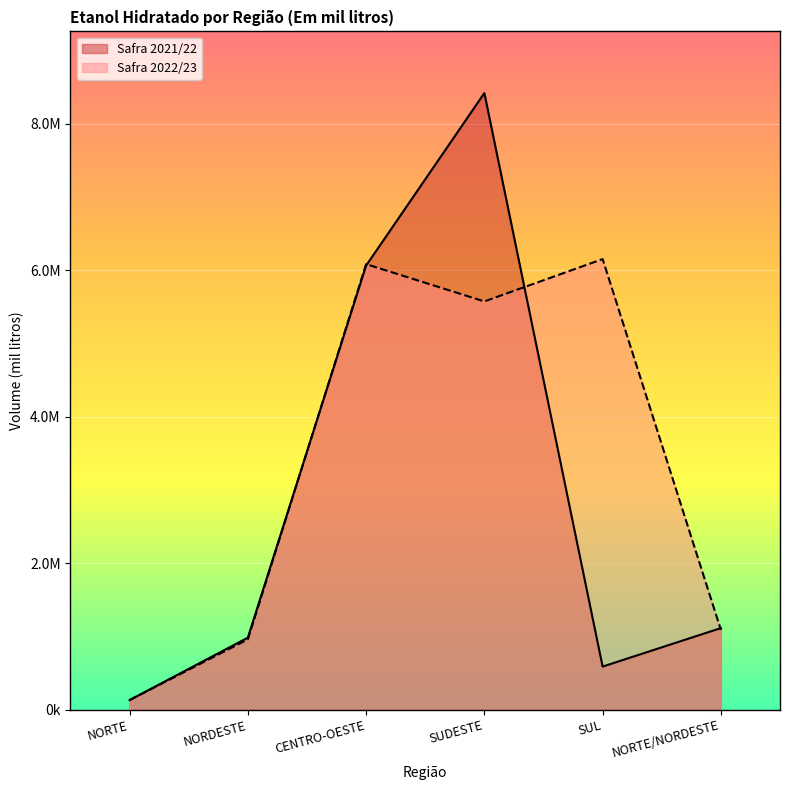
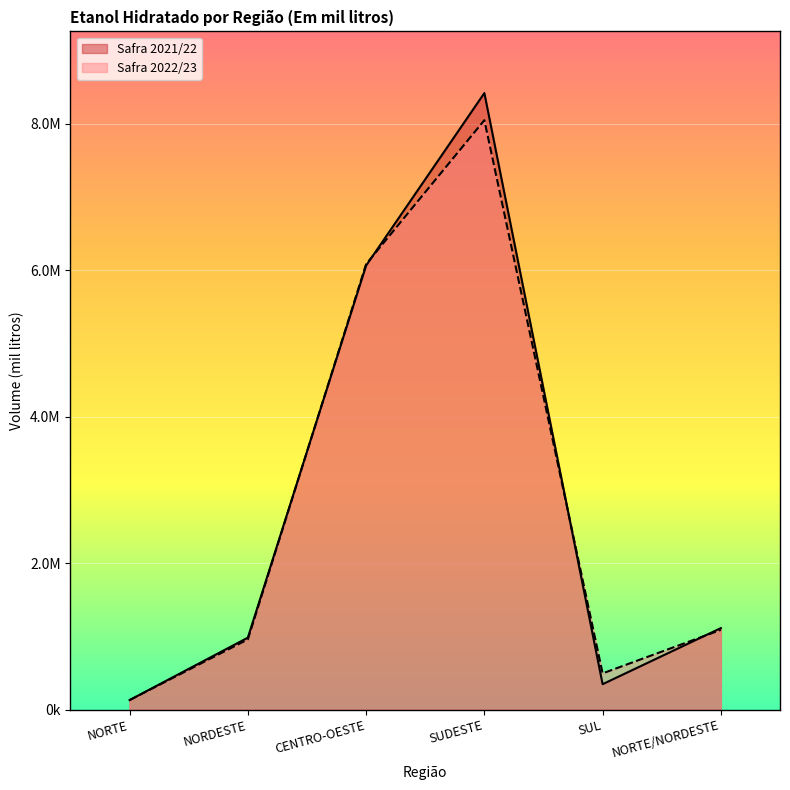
  {
    "Safra 2021/22": {
      "SUDESTE": 8400000,
-     "SUL": 600000
+     "SUL": 300000
    },
    "Safra 2022/23": {
-     "SUDESTE": 5600000,
-     "SUL": 6200000
+     "SUDESTE": 8100000,
+     "SUL": 500000
    }
  }
